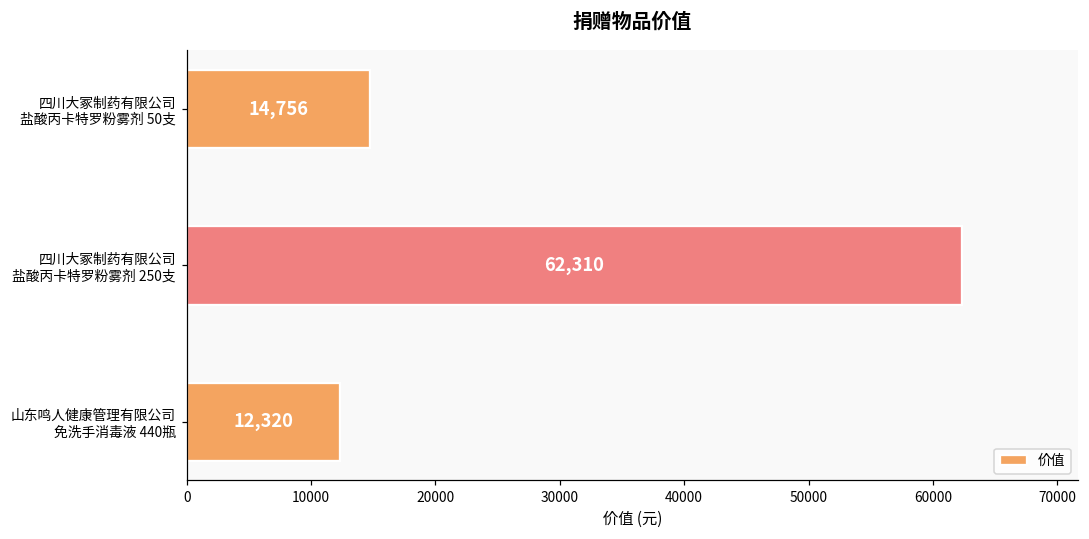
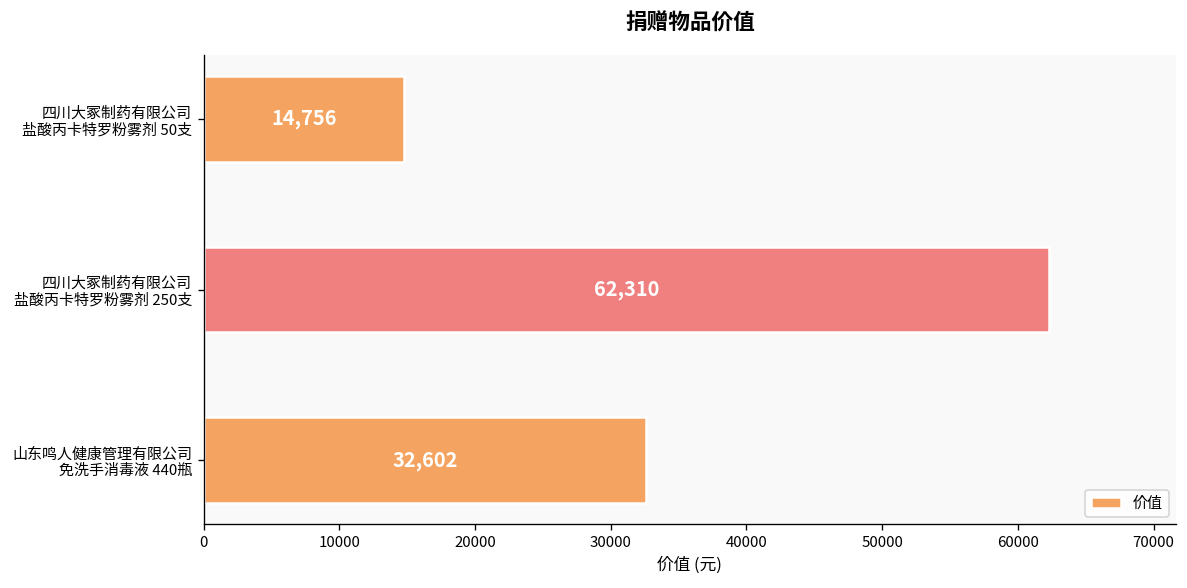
  {
    "四川大冢制药有限公司 盐酸丙卡特罗粉雾剂 50支": "14,756",
    "四川大冢制药有限公司 盐酸丙卡特罗粉雾剂 250支": "62,310",
-   "山东鸣人健康管理有限公司 免洗手消毒液 440瓶": "12,320"
+   "山东鸣人健康管理有限公司 免洗手消毒液 440瓶": "32,602"
  }
